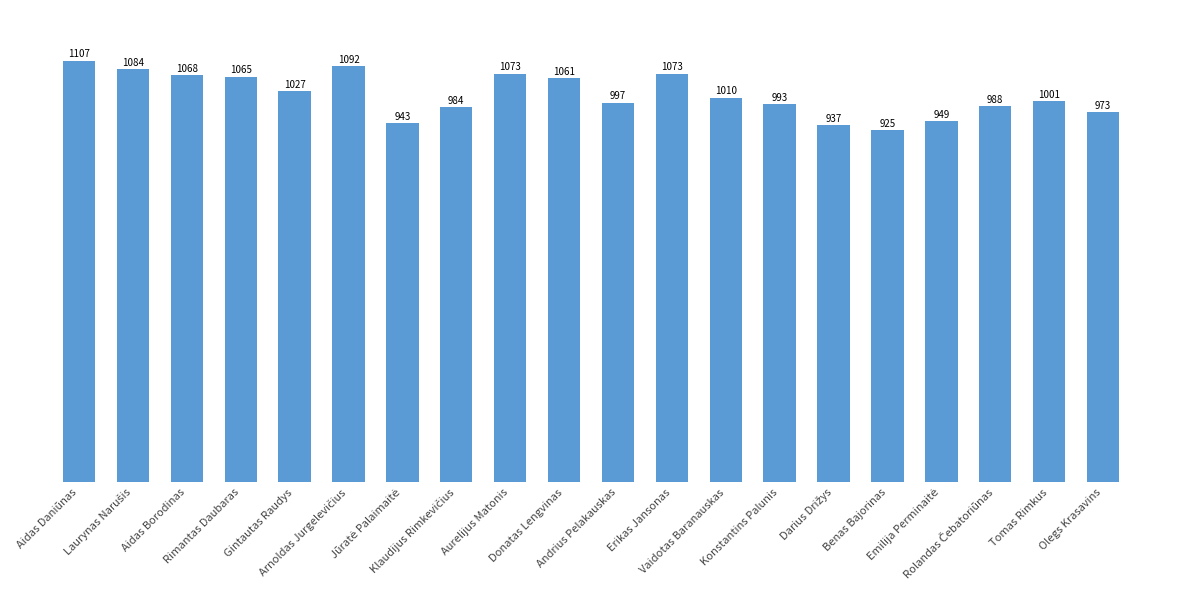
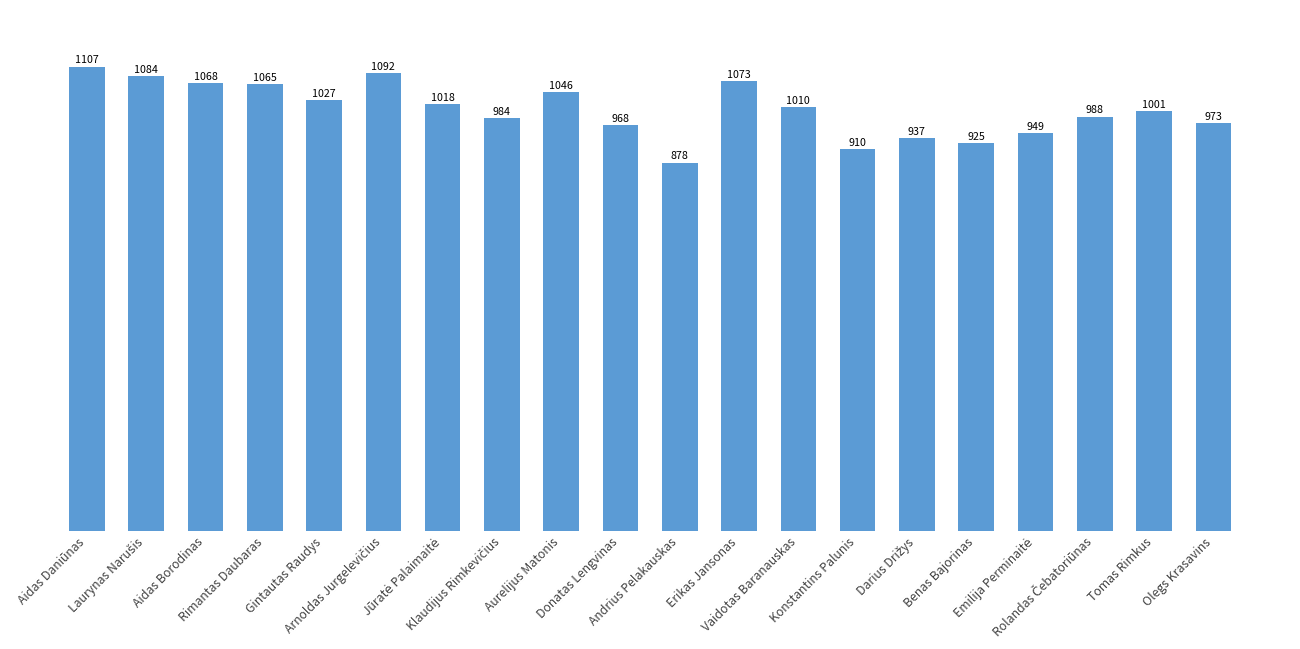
  {
    "Aidas Daniūnas": 1107,
    "Laurynas Narušis": 1084,
    "Aidas Borodinas": 1068,
    "Rimantas Daubaras": 1065,
    "Gintautas Raudys": 1027,
    "Arnoldas Jurgelevičius": 1092,
-   "Jūratė Palaimaitė": 943,
+   "Jūratė Palaimaitė": 1018,
    "Klaudijus Rimkevičius": 984,
-   "Aurelijus Matonis": 1073,
-   "Donatas Lengvinas": 1061,
-   "Andrius Pelakauskas": 997,
+   "Aurelijus Matonis": 1046,
+   "Donatas Lengvinas": 968,
+   "Andrius Pelakauskas": 878,
    "Erikas Jansonas": 1073,
    "Vaidotas Baranauskas": 1010,
-   "Konstantins Palunis": 993,
+   "Konstantins Palunis": 910,
    "Darius Drižys": 937,
    "Benas Bajorinas": 925,
    "Emilija Perminaitė": 949,
    "Rolandas Čebatoriūnas": 988,
    "Tomas Rimkus": 1001,
    "Olegs Krasavins": 973
  }
